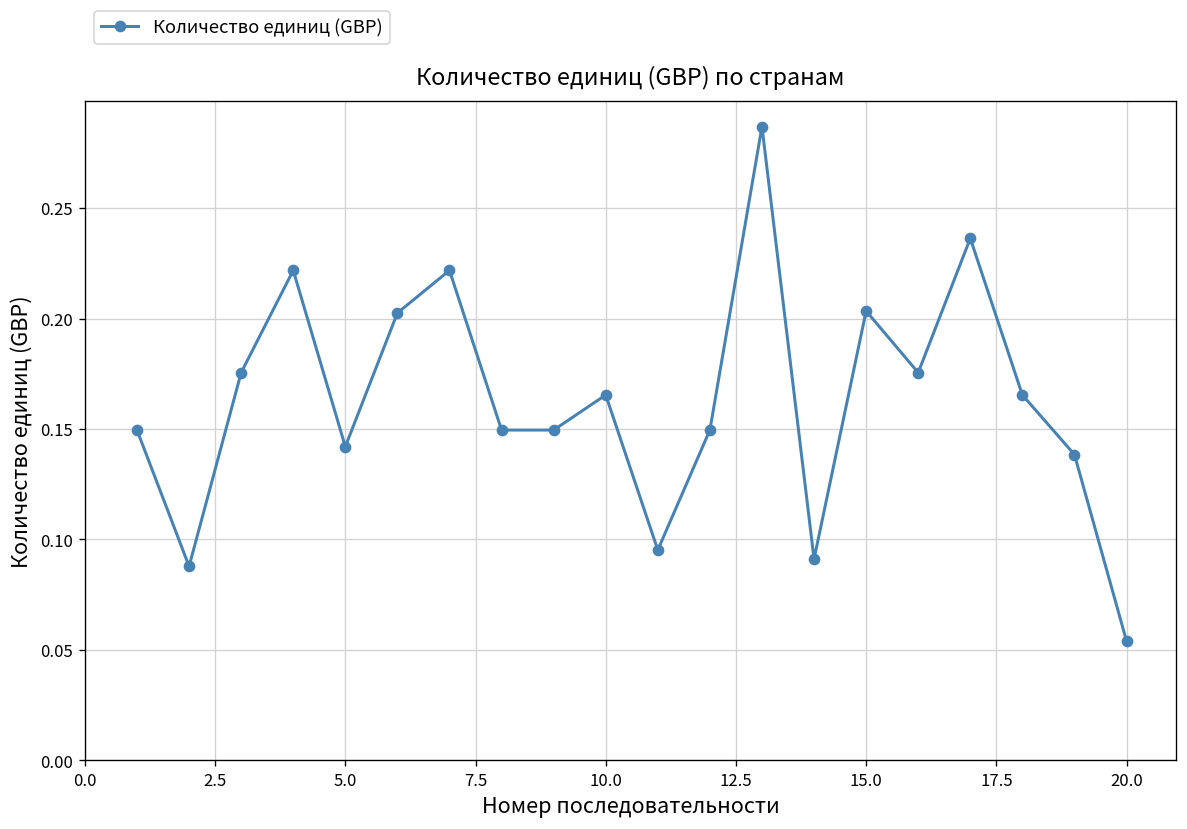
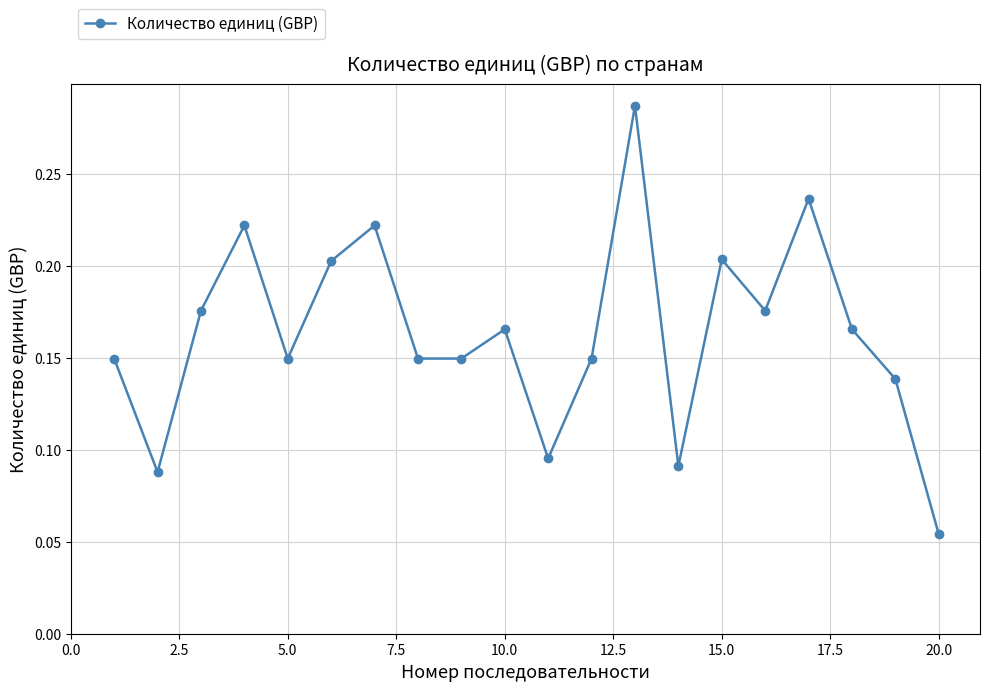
  {
-   "5.0": 0.142,
+   "5.0": 0.150,
    "10.0": 0.165,
    "15.0": 0.203,
    "20.0": 0.054
  }
